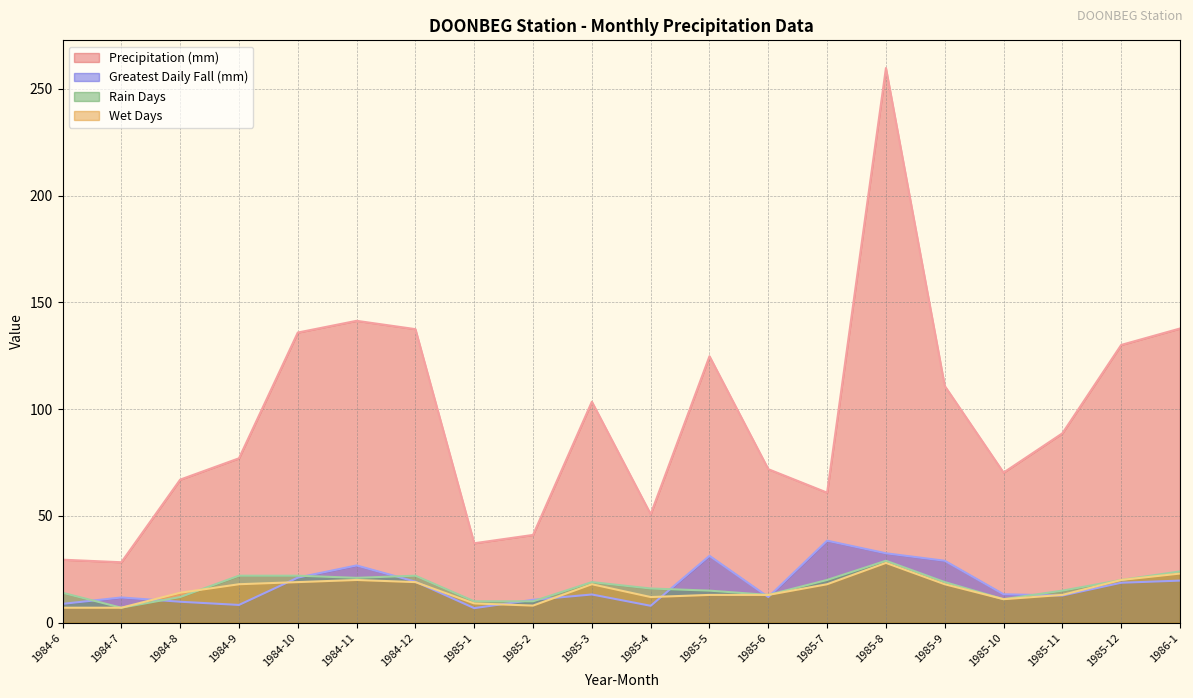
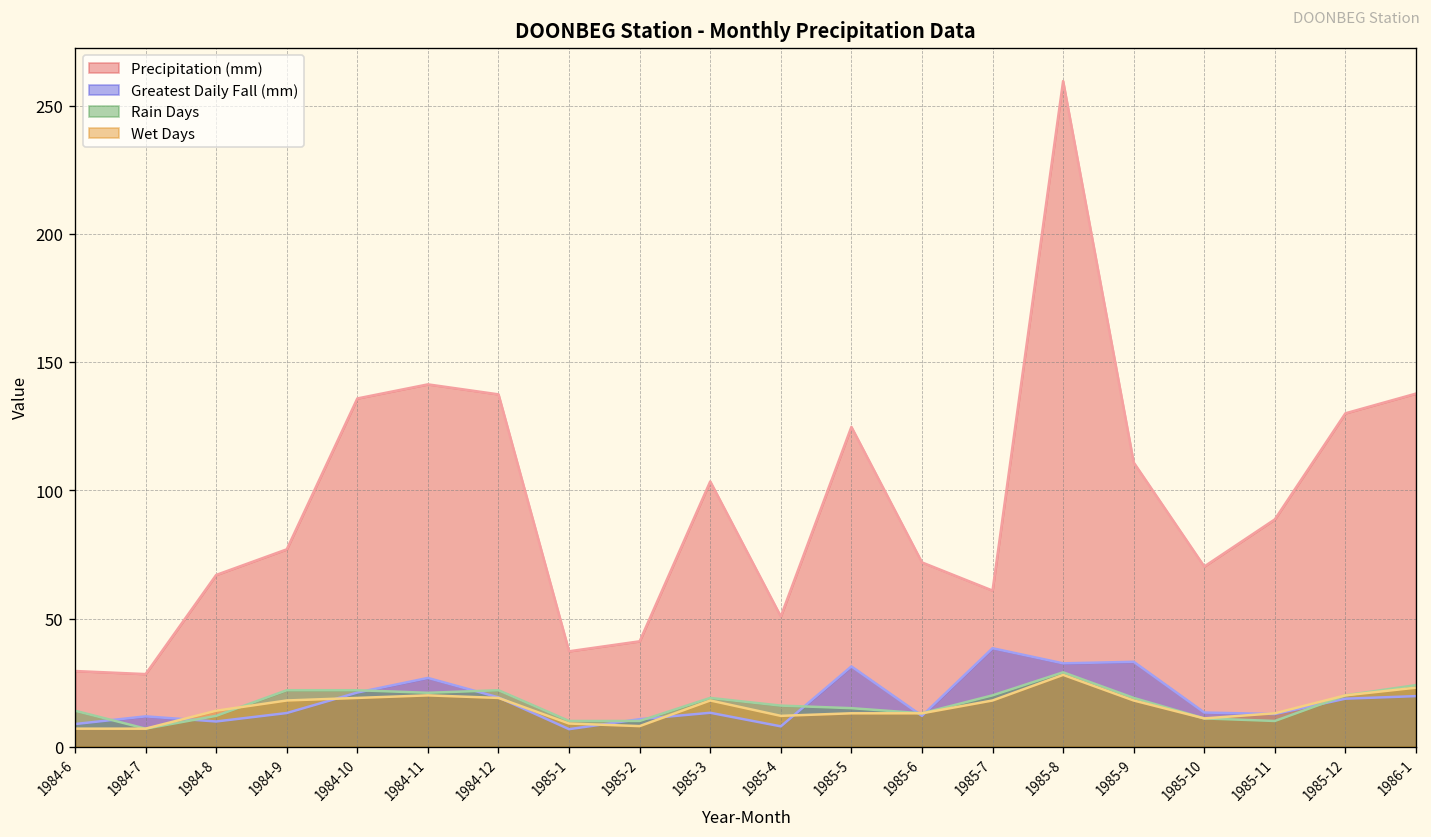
  {
    "Greatest Daily Fall (mm)": {
      "1984-6": 9,
      "1984-7": 12,
      "1984-8": 10,
-     "1984-9": 8,
+     "1984-9": 13,
      "1984-11": 27,
      "1985-1": 7,
      "1985-3": 13,
      "1985-4": 8,
      "1985-5": 31,
      "1985-7": 38,
      "1985-8": 33,
-     "1985-9": 29,
+     "1985-9": 33,
      "1985-10": 13,
      "1985-12": 19,
      "1986-1": 20
    },
    "Rain Days": {
      "1984-6": 14,
      "1984-8": 12,
      "1984-9": 22,
      "1984-12": 22,
      "1985-4": 16,
      "1985-5": 15,
      "1985-7": 20,
-     "1985-11": 15
+     "1985-11": 10
    }
  }
